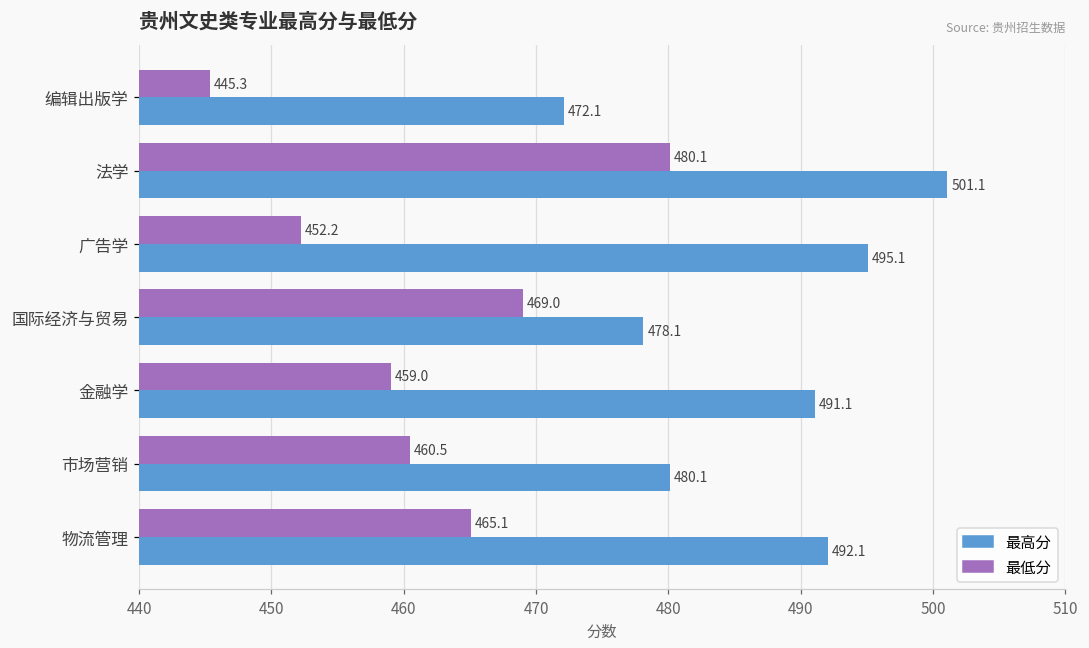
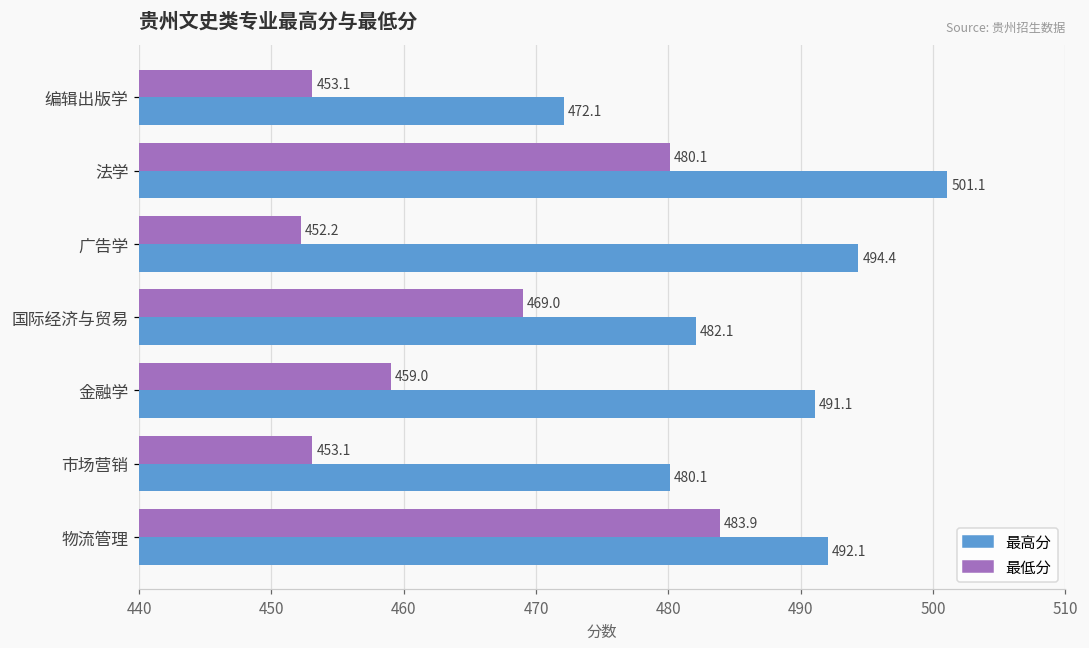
  {
    "最高分": {
      "编辑出版学": 472.1,
      "法学": 501.1,
-     "广告学": 495.1,
-     "国际经济与贸易": 478.1,
+     "广告学": 494.4,
+     "国际经济与贸易": 482.1,
      "金融学": 491.1,
      "市场营销": 480.1,
      "物流管理": 492.1
    },
    "最低分": {
-     "编辑出版学": 445.3,
+     "编辑出版学": 453.1,
      "法学": 480.1,
      "广告学": 452.2,
      "国际经济与贸易": 469.0,
      "金融学": 459.0,
-     "市场营销": 460.5,
-     "物流管理": 465.1
+     "市场营销": 453.1,
+     "物流管理": 483.9
    }
  }
